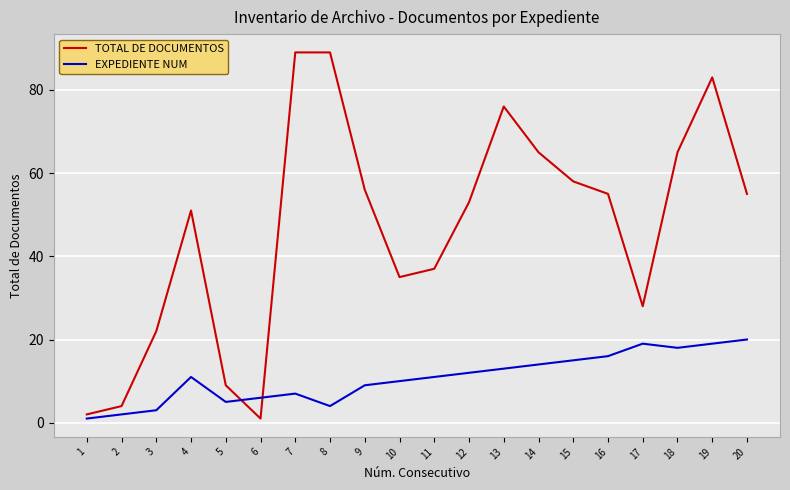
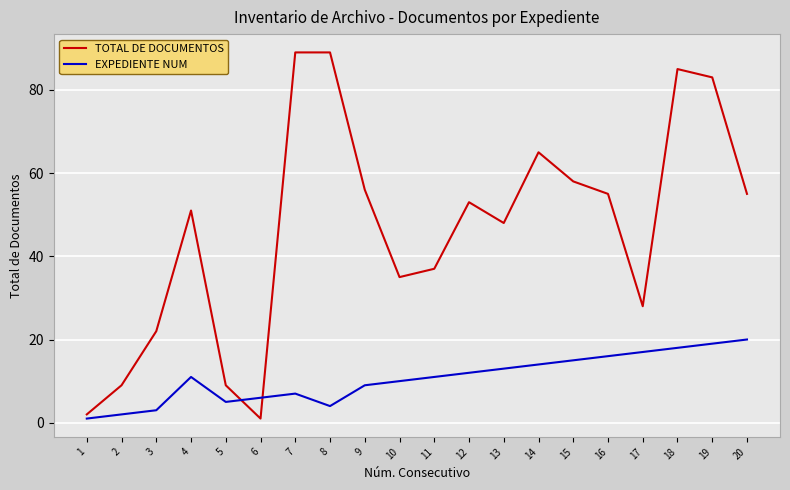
  {
    "TOTAL DE DOCUMENTOS": {
      "1": 2,
-     "2": 4,
+     "2": 9,
      "3": 22,
      "4": 51,
      "5": 9,
      "6": 1,
      "7": 89,
      "8": 89,
      "9": 56,
      "10": 35,
      "11": 37,
      "12": 53,
-     "13": 76,
+     "13": 48,
      "14": 65,
      "15": 58,
      "16": 55,
      "17": 28,
-     "18": 65,
+     "18": 85,
      "19": 83,
      "20": 55
    },
    "EXPEDIENTE NUM": {
      "1": 1,
      "2": 2,
      "3": 3,
      "4": 11,
      "5": 5,
      "6": 6,
      "7": 7,
      "8": 4,
      "9": 9,
      "10": 10,
      "11": 11,
      "12": 12,
      "13": 13,
      "14": 14,
      "15": 15,
      "16": 16,
-     "17": 19,
+     "17": 17,
      "18": 18,
      "19": 19,
      "20": 20
    }
  }
